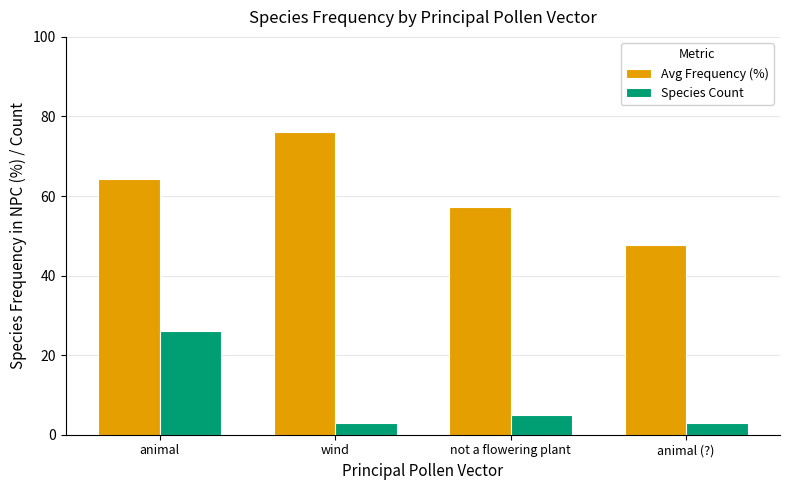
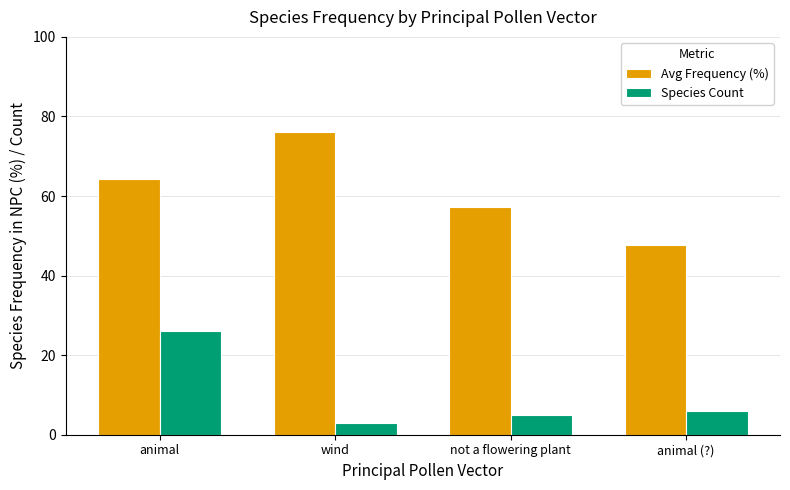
  {
    "Avg Frequency (%)": {
      "animal": 64,
      "wind": 76,
      "not a flowering plant": 57,
      "animal (?)": 48
    },
    "Species Count": {
      "animal": 26,
      "wind": 3,
      "not a flowering plant": 5,
-     "animal (?)": 3
+     "animal (?)": 6
    }
  }
